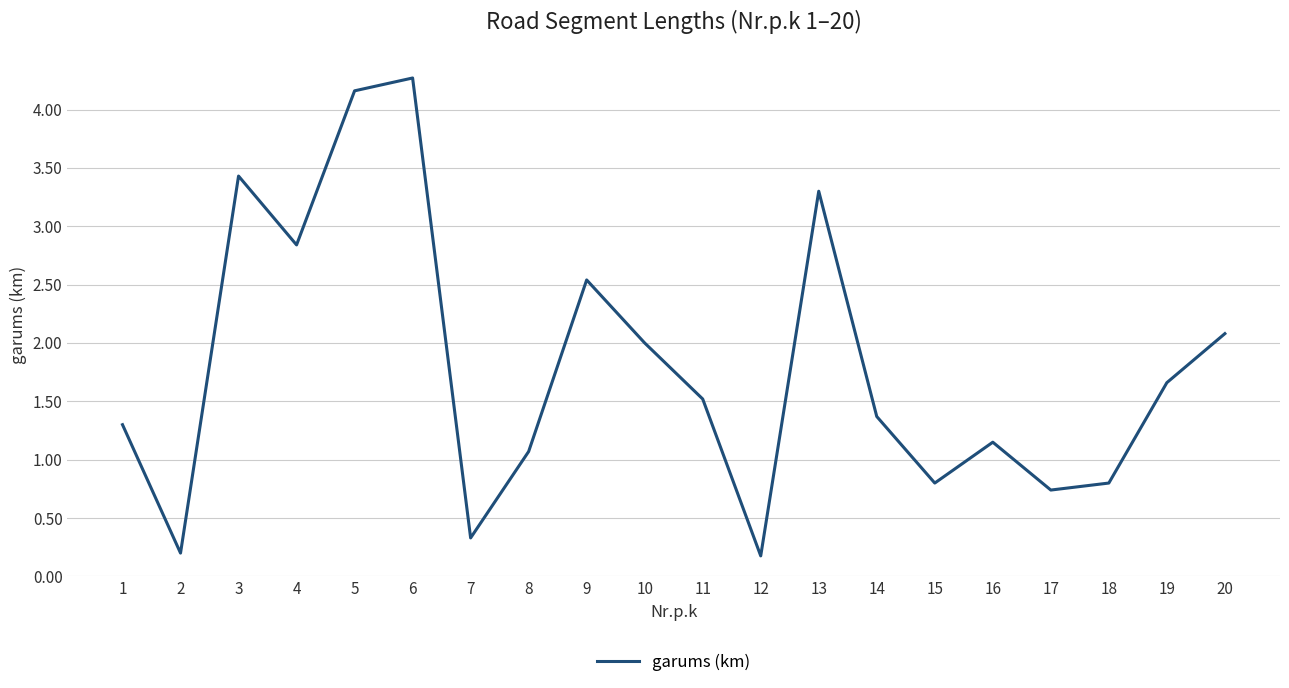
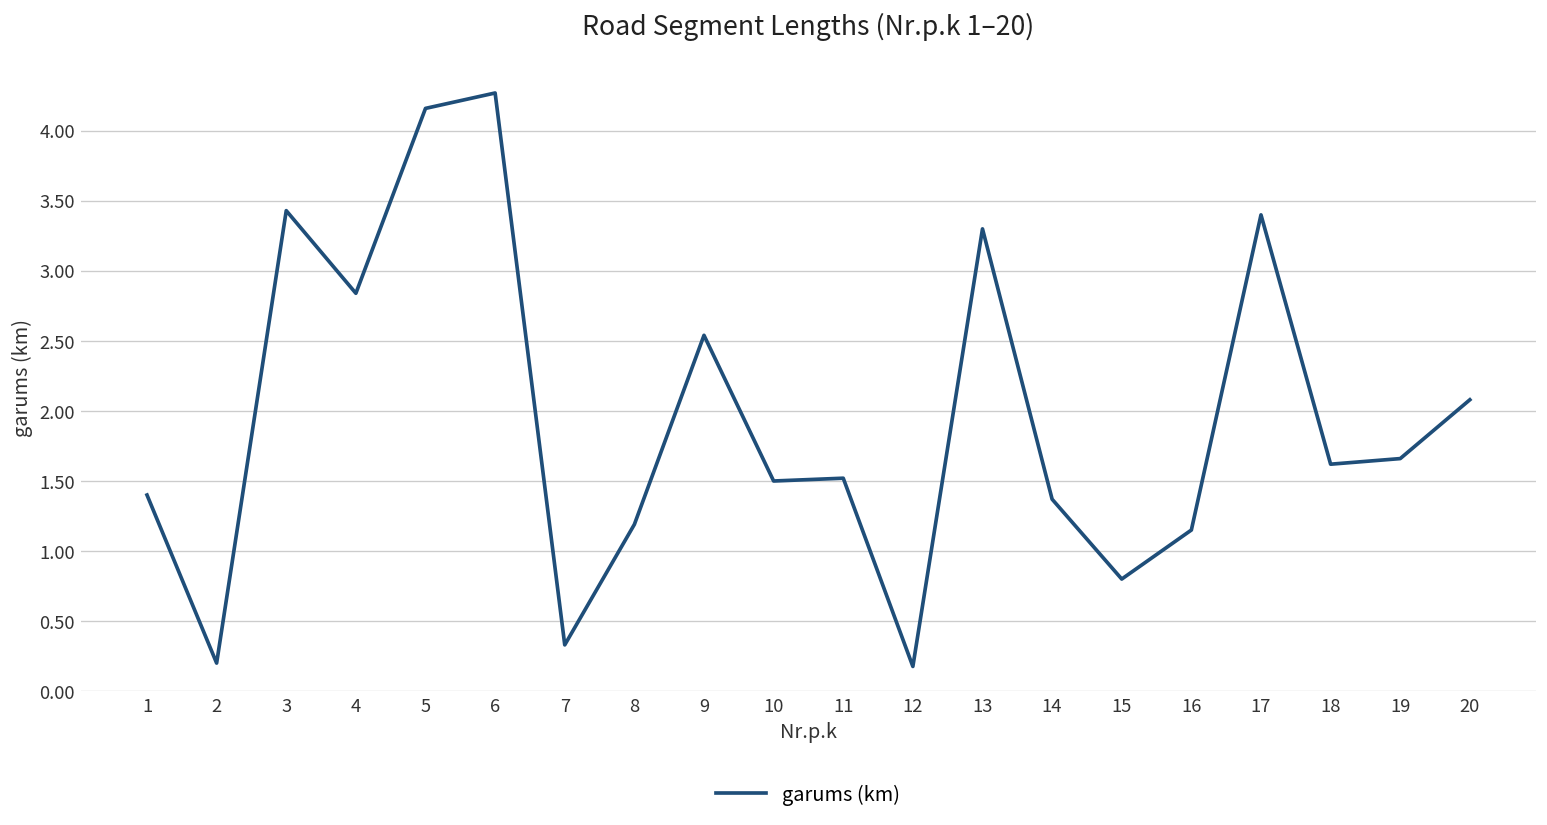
  {
-   "1": 1.3,
+   "1": 1.4,
    "2": 0.20,
    "3": 3.43,
    "4": 2.84,
    "5": 4.16,
    "6": 4.27,
    "7": 0.33,
-   "8": 1.07,
+   "8": 1.19,
    "9": 2.54,
-   "10": 2.0,
+   "10": 1.5,
    "11": 1.52,
    "12": 0.18,
    "13": 3.30,
    "14": 1.37,
    "15": 0.80,
    "16": 1.15,
-   "17": 0.74,
-   "18": 0.80,
+   "17": 3.40,
+   "18": 1.62,
    "19": 1.66,
    "20": 2.08
  }
